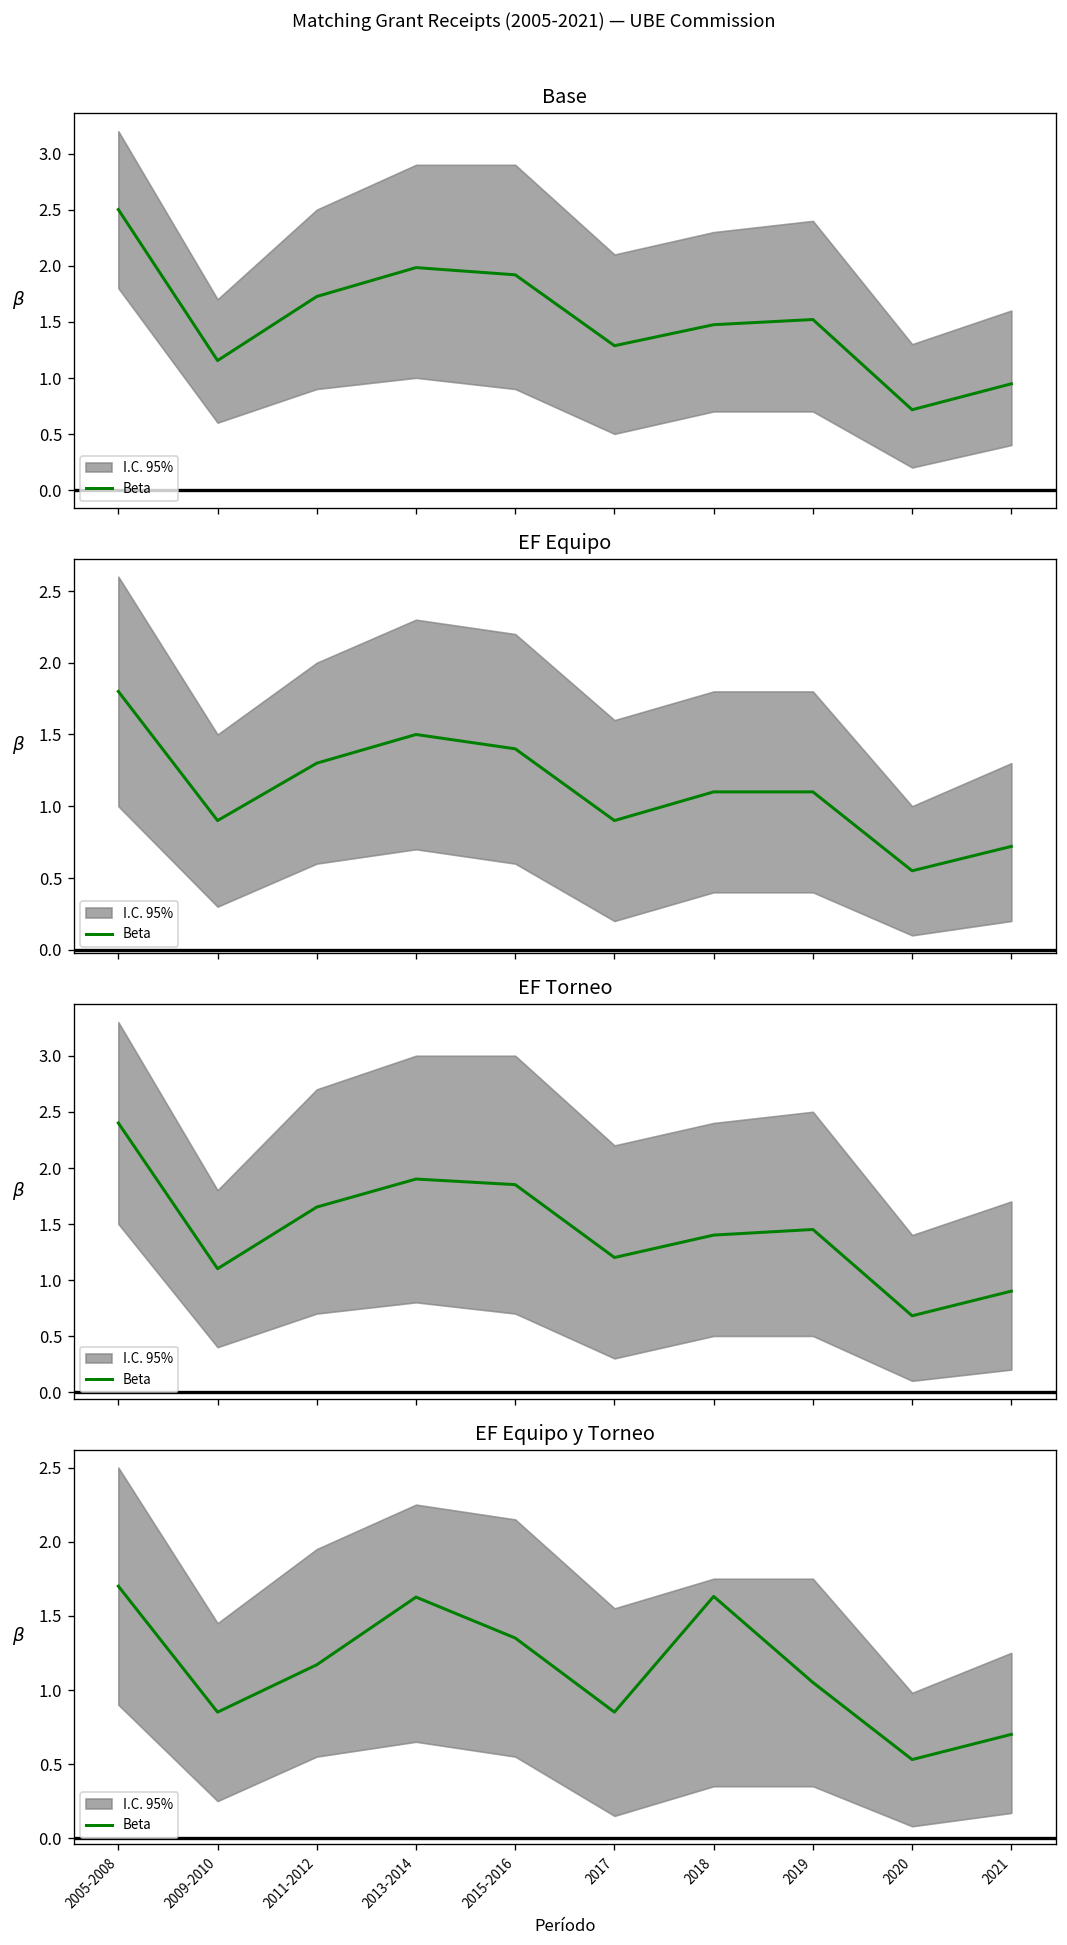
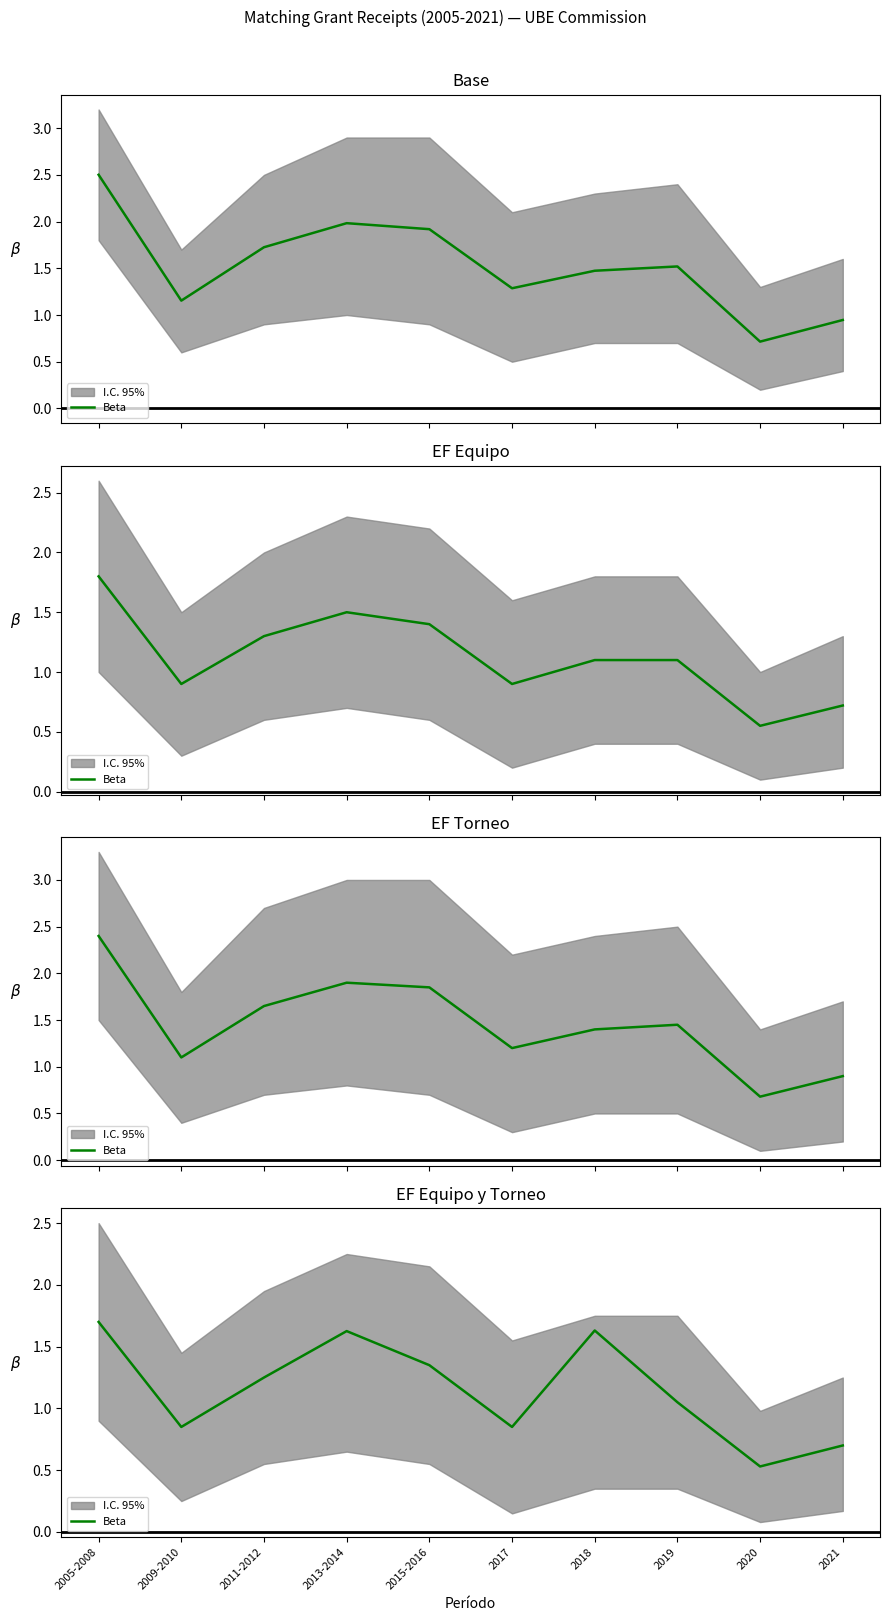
  {
    "EF Equipo y Torneo": {
      "Beta": {
        "2005-2008": 1.70,
        "2009-2010": 0.85,
-       "2011-2012": 1.17,
+       "2011-2012": 1.25,
        "2013-2014": 1.63,
        "2015-2016": 1.35,
        "2017": 0.85,
        "2018": 1.63,
        "2019": 1.05,
        "2020": 0.53,
        "2021": 0.70
      }
    }
  }
